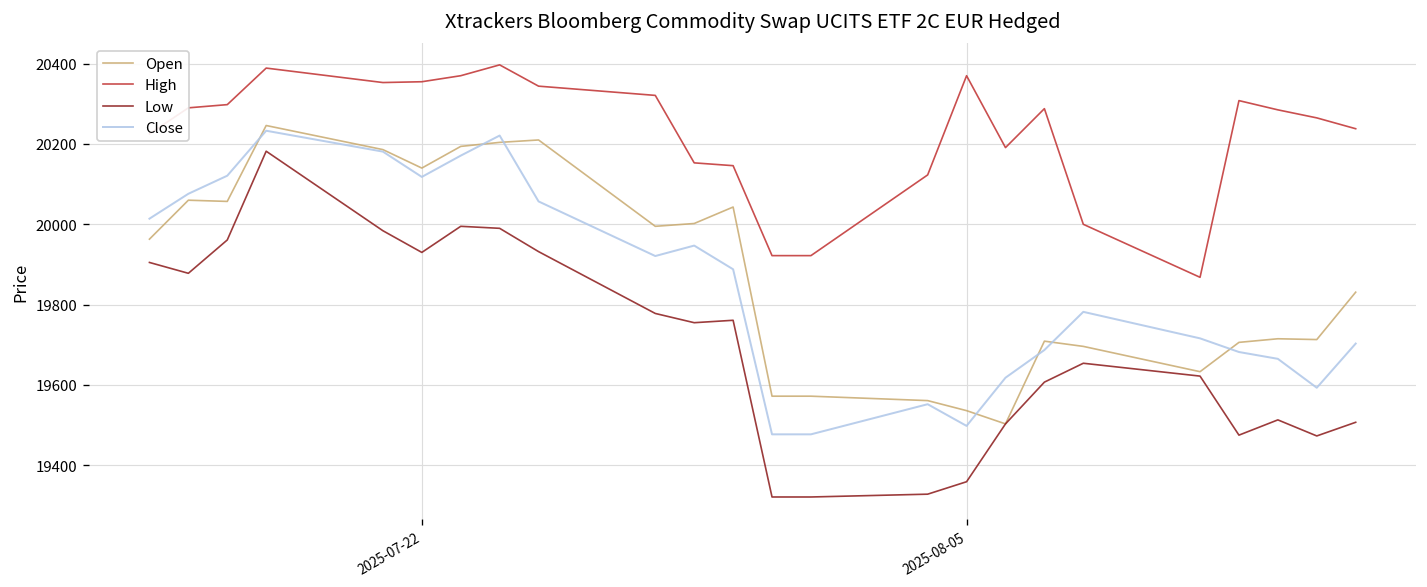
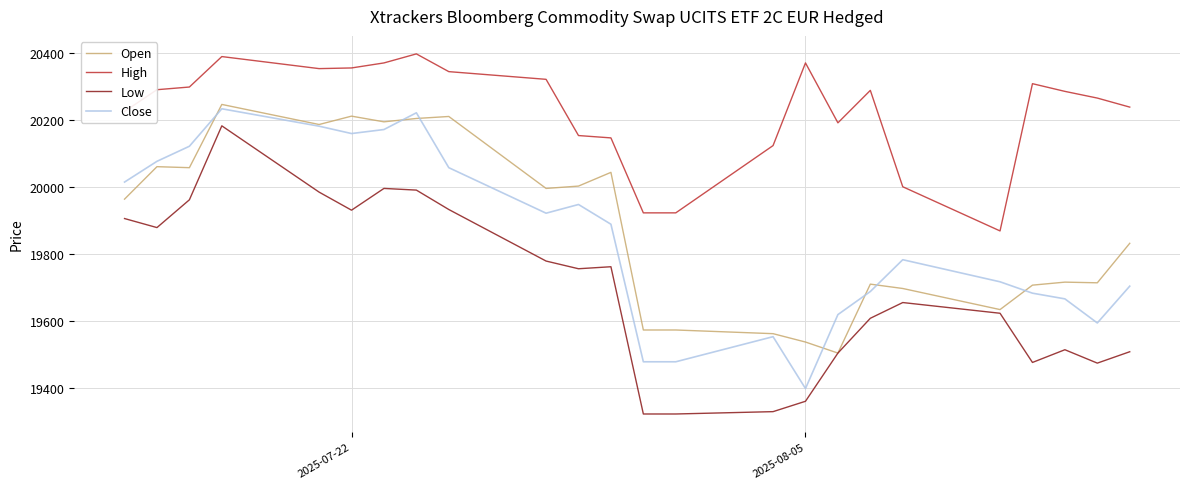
  {
    "Open": {
-     "2025-07-22": 20140,
+     "2025-07-22": 20210,
      "2025-08-05": 19540
    },
    "High": {
      "2025-07-22": 20360,
      "2025-08-05": 20370
    },
    "Low": {
      "2025-07-22": 19930,
      "2025-08-05": 19360
    },
    "Close": {
-     "2025-07-22": 20120,
-     "2025-08-05": 19500
+     "2025-07-22": 20160,
+     "2025-08-05": 19400
    }
  }
